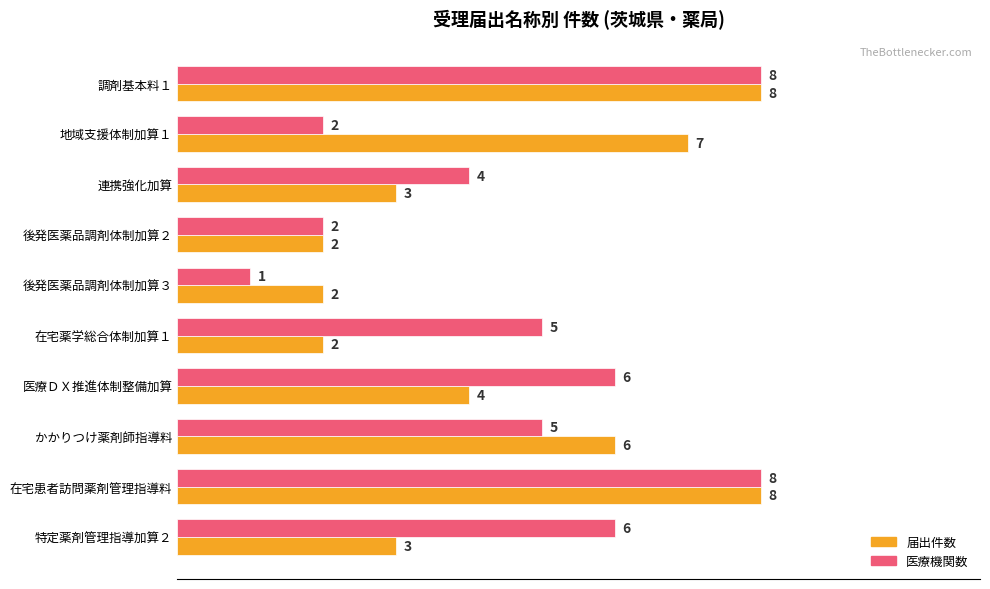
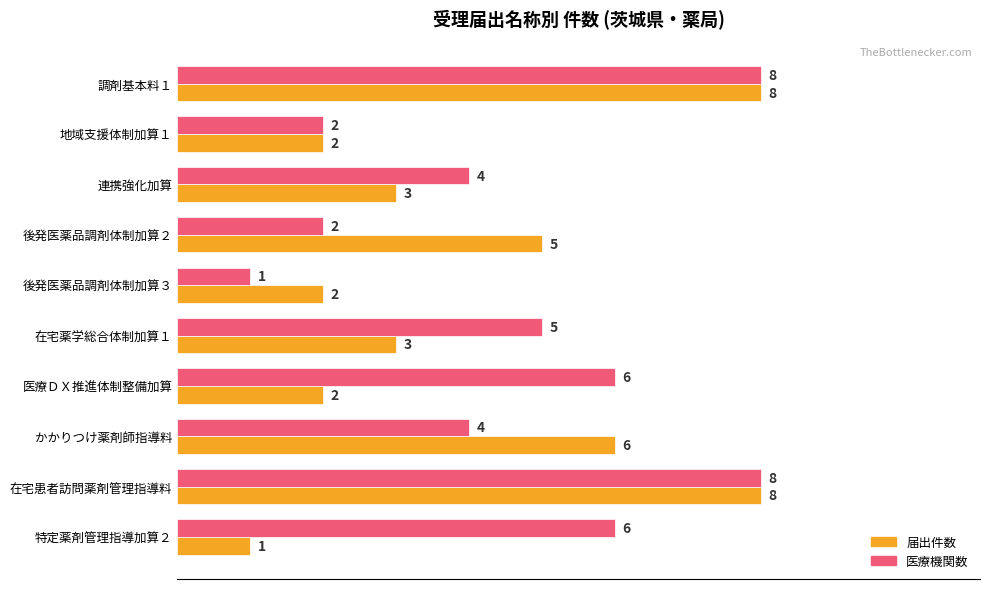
  {
    "届出件数": {
      "調剤基本料１": 8,
-     "地域支援体制加算１": 7,
+     "地域支援体制加算１": 2,
      "連携強化加算": 3,
-     "後発医薬品調剤体制加算２": 2,
+     "後発医薬品調剤体制加算２": 5,
      "後発医薬品調剤体制加算３": 2,
-     "在宅薬学総合体制加算１": 2,
-     "医療ＤＸ推進体制整備加算": 4,
+     "在宅薬学総合体制加算１": 3,
+     "医療ＤＸ推進体制整備加算": 2,
      "かかりつけ薬剤師指導料": 6,
      "在宅患者訪問薬剤管理指導料": 8,
-     "特定薬剤管理指導加算２": 3
+     "特定薬剤管理指導加算２": 1
    },
    "医療機関数": {
      "調剤基本料１": 8,
      "地域支援体制加算１": 2,
      "連携強化加算": 4,
      "後発医薬品調剤体制加算２": 2,
      "後発医薬品調剤体制加算３": 1,
      "在宅薬学総合体制加算１": 5,
      "医療ＤＸ推進体制整備加算": 6,
-     "かかりつけ薬剤師指導料": 5,
+     "かかりつけ薬剤師指導料": 4,
      "在宅患者訪問薬剤管理指導料": 8,
      "特定薬剤管理指導加算２": 6
    }
  }
